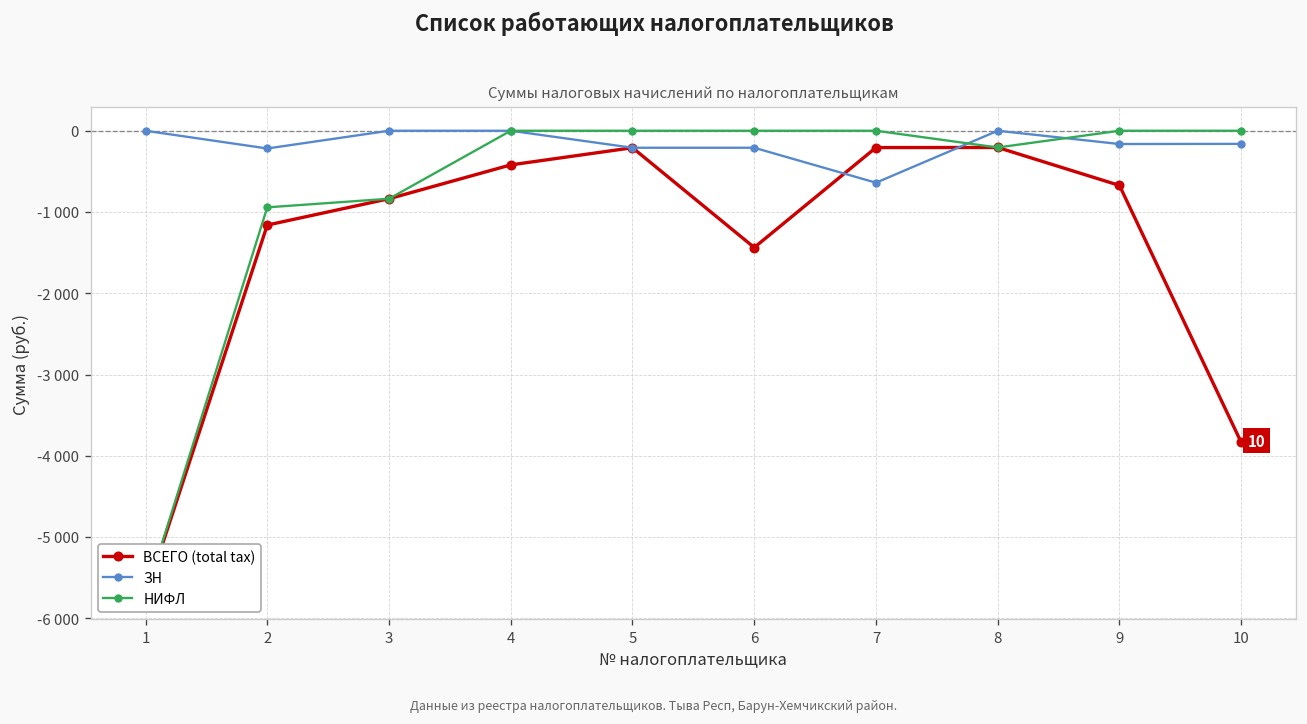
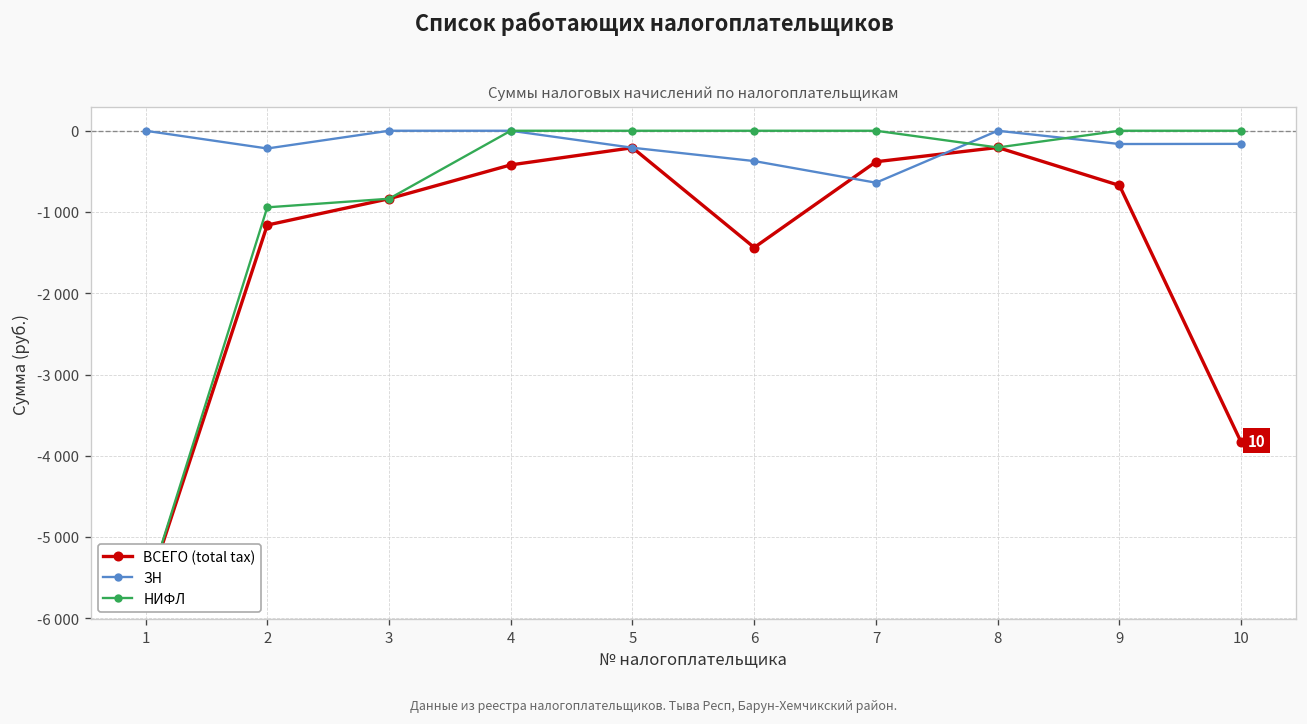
  {
    "ВСЕГО (total tax)": {
      "2": -1200,
      "4": -400,
      "6": -1400,
-     "7": -200,
+     "7": -400,
      "9": -700
    },
    "ЗН": {
      "1": 0,
      "2": -200,
      "3": 0,
-     "6": -200,
+     "6": -400,
      "7": -600,
      "8": 0,
      "9": -200,
      "10": -200
    },
    "НИФЛ": {
      "2": -900,
      "5": 0,
      "6": 0,
      "7": 0,
      "9": 0,
      "10": 0
    }
  }
